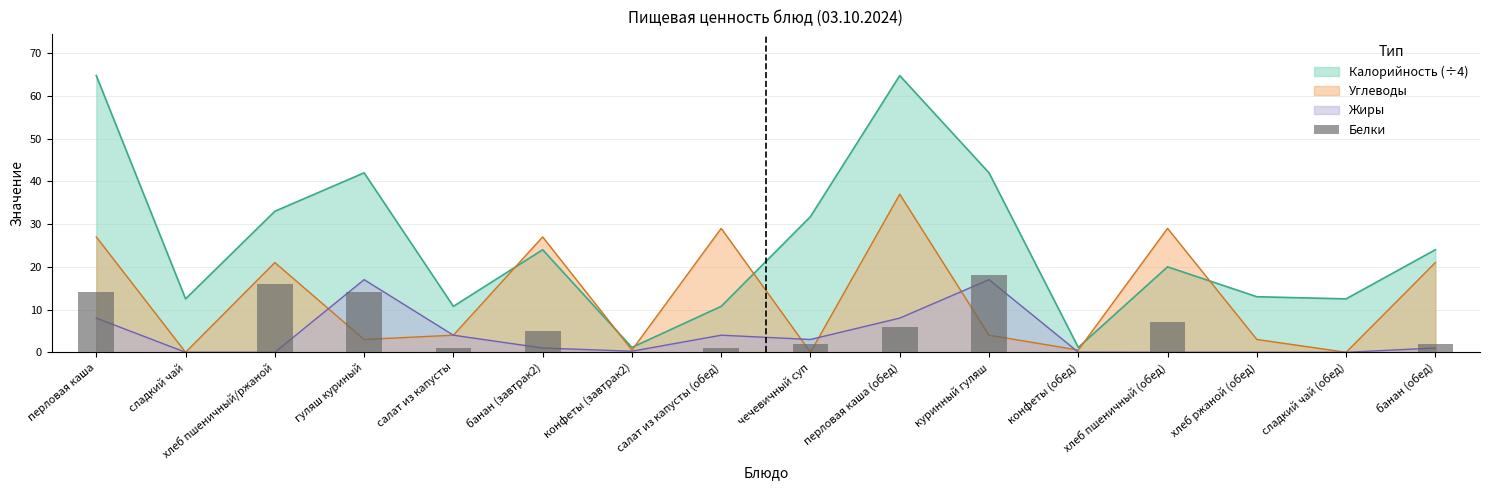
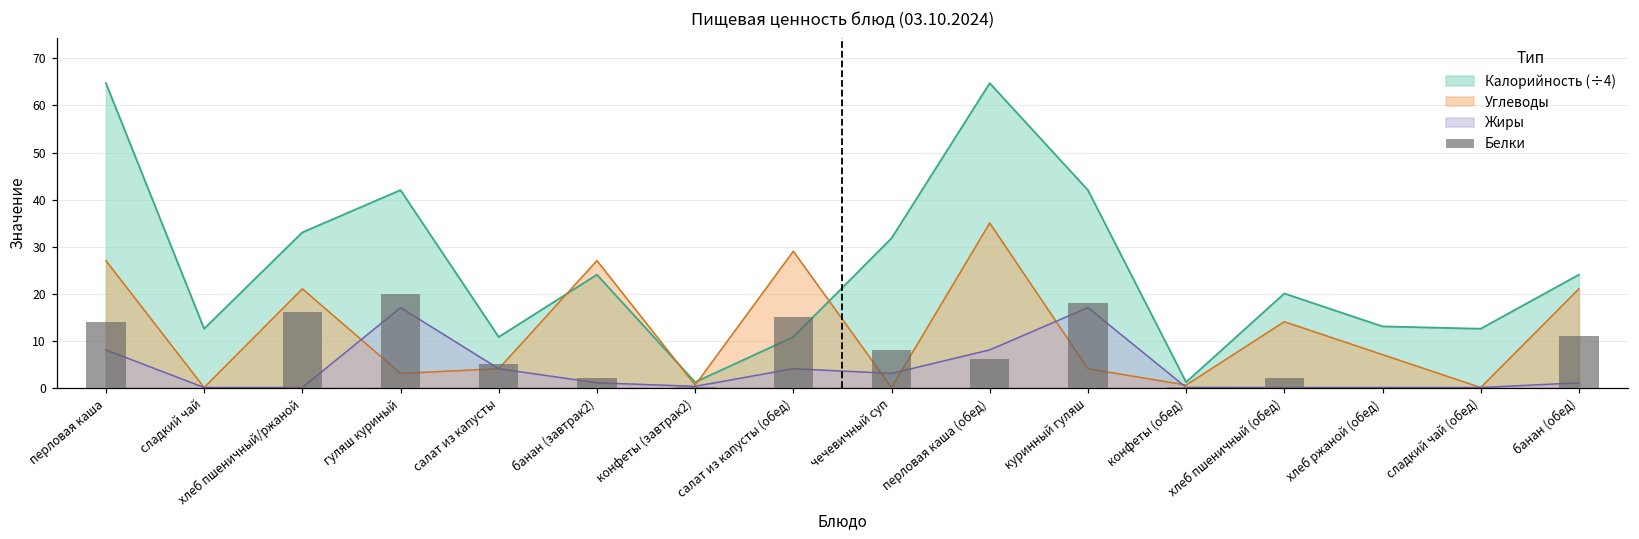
  {
    "Белки": {
      "перловая каша": 14,
      "сладкий чай": 0,
      "хлеб пшеничный/ржаной": 16,
-     "гуляш куриный": 14,
-     "салат из капусты": 1,
-     "банан (завтрак2)": 5,
-     "салат из капусты (обед)": 1,
-     "чечевичный суп": 2,
+     "гуляш куриный": 20,
+     "салат из капусты": 5,
+     "банан (завтрак2)": 2,
+     "салат из капусты (обед)": 15,
+     "чечевичный суп": 8,
      "перловая каша (обед)": 6,
      "куринный гуляш": 18,
-     "хлеб пшеничный (обед)": 7,
+     "хлеб пшеничный (обед)": 2,
      "хлеб ржаной (обед)": 0,
      "сладкий чай (обед)": 0,
-     "банан (обед)": 2
+     "банан (обед)": 11
    },
    "Углеводы": {
      "перловая каша": 27,
      "хлеб пшеничный/ржаной": 21,
      "гуляш куриный": 3,
      "банан (завтрак2)": 27,
      "салат из капусты (обед)": 29,
      "чечевичный суп": 0,
-     "перловая каша (обед)": 37,
+     "перловая каша (обед)": 35,
      "куринный гуляш": 4,
-     "хлеб пшеничный (обед)": 29,
-     "хлеб ржаной (обед)": 3,
+     "хлеб пшеничный (обед)": 14,
+     "хлеб ржаной (обед)": 7,
      "банан (обед)": 21
    }
  }
